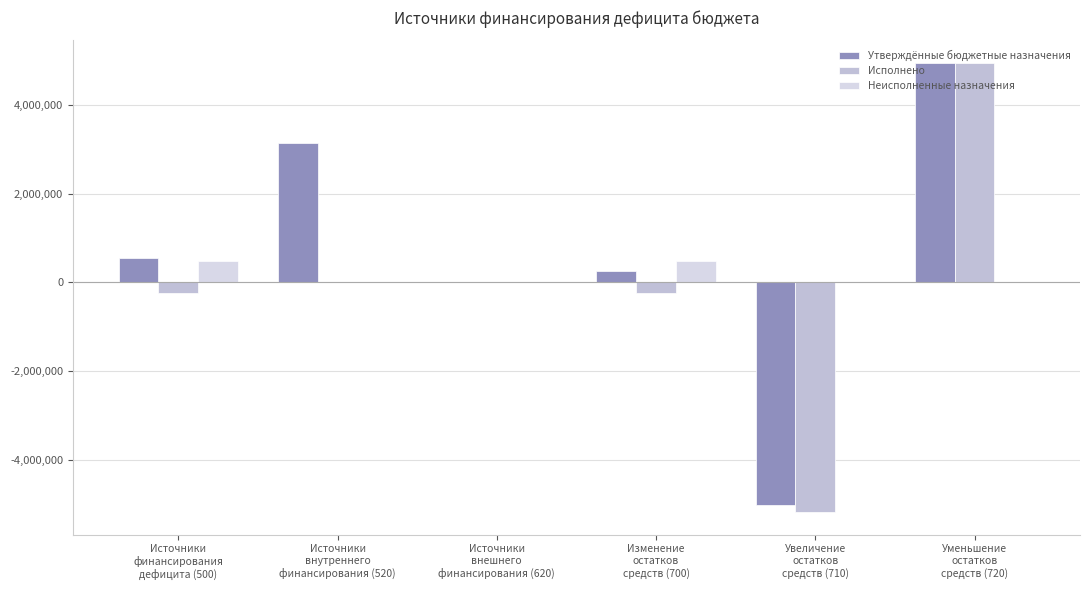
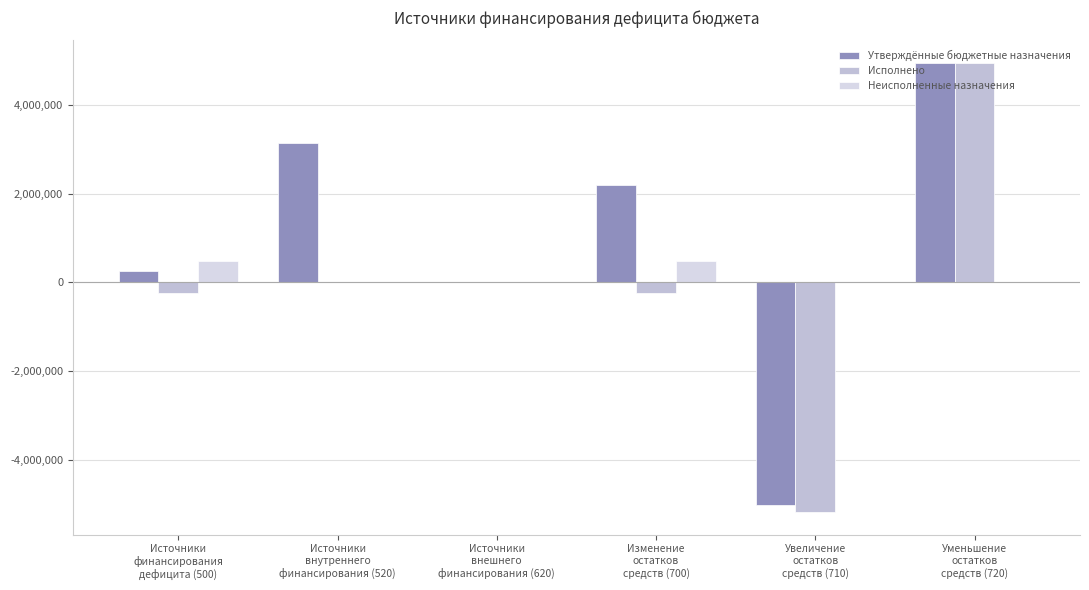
  {
    "Утверждённые бюджетные назначения": {
-     "Источники финансирования дефицита (500)": "600,000",
+     "Источники финансирования дефицита (500)": "300,000",
      "Источники внутреннего финансирования (520)": "3,100,000",
      "Источники внешнего финансирования (620)": "0",
-     "Изменение остатков средств (700)": "300,000",
+     "Изменение остатков средств (700)": "2,200,000",
      "Увеличение остатков средств (710)": "-5,000,000",
      "Уменьшение остатков средств (720)": "5,000,000"
    }
  }
